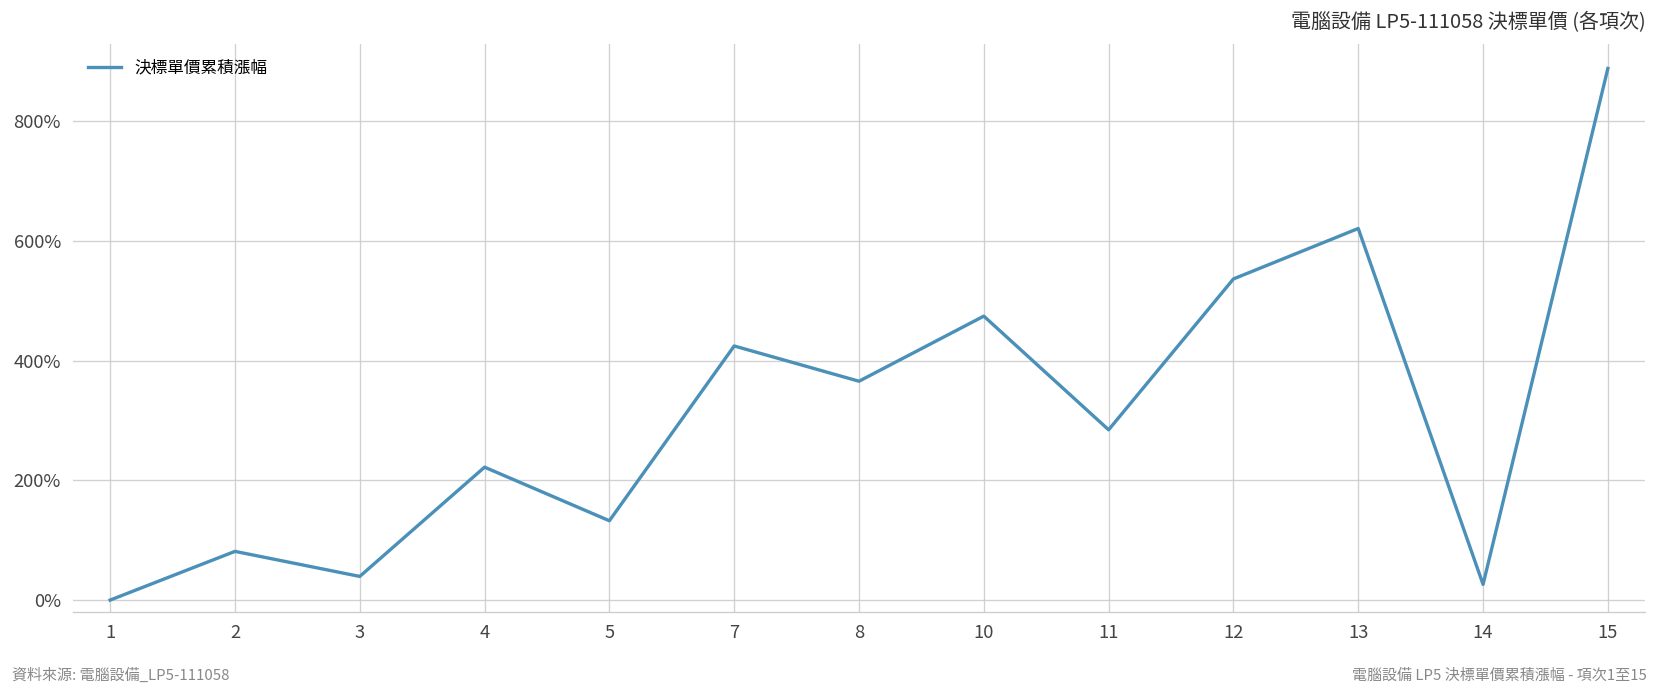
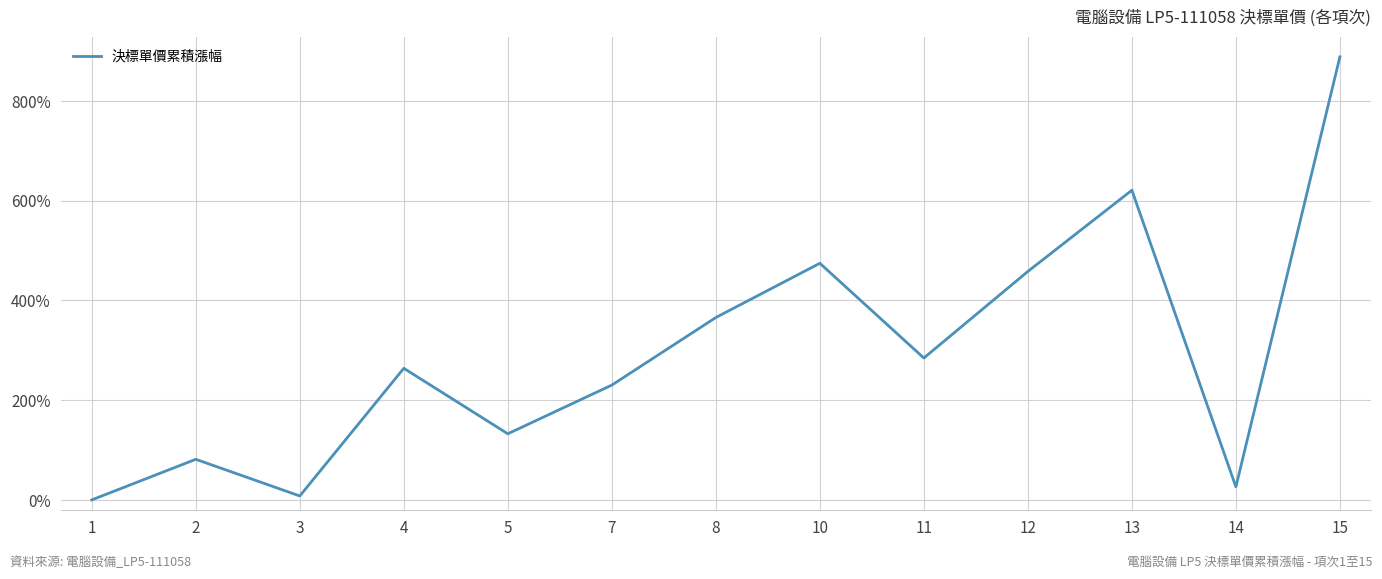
  {
    "1": "0%",
    "2": "80%",
-   "3": "40%",
-   "4": "220%",
+   "3": "10%",
+   "4": "260%",
    "5": "130%",
-   "7": "420%",
+   "7": "230%",
    "8": "370%",
    "10": "470%",
    "11": "280%",
-   "12": "540%",
+   "12": "460%",
    "13": "620%",
    "14": "30%",
    "15": "890%"
  }
